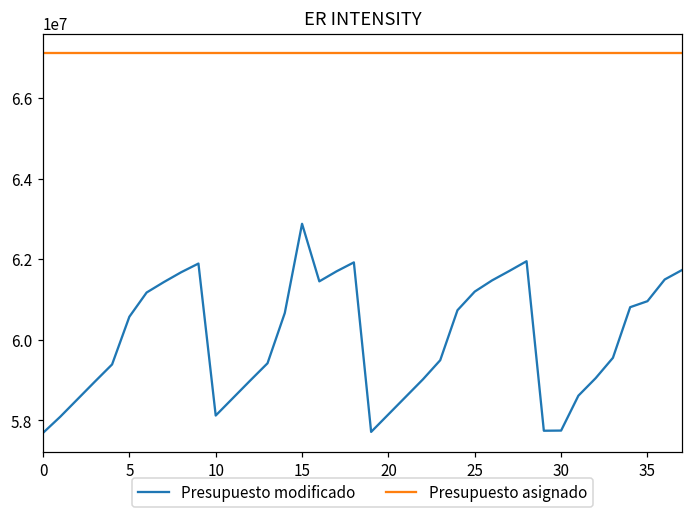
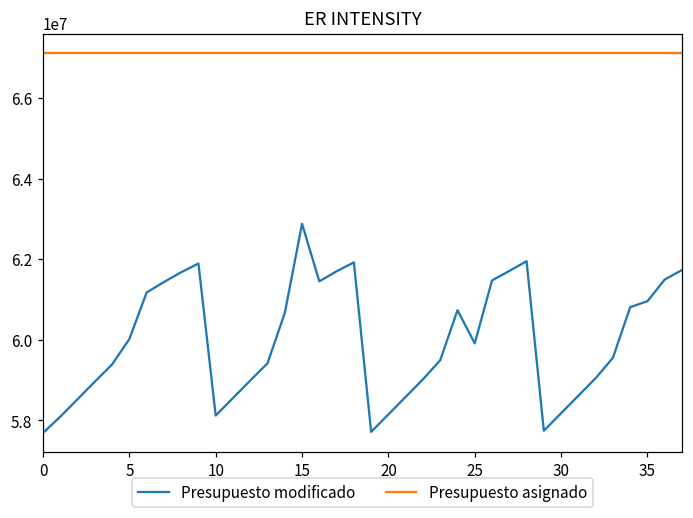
  {
    "Presupuesto modificado": {
      "0": 57700000,
-     "5": 60600000,
+     "5": 60000000,
      "10": 58100000,
      "15": 62900000,
      "20": 58100000,
-     "25": 61200000,
-     "30": 57700000,
+     "25": 59900000,
+     "30": 58200000,
      "35": 61000000
    },
    "Presupuesto asignado": {
      "0": 67100000,
      "5": 67100000,
      "10": 67100000,
      "15": 67100000,
      "20": 67100000,
      "25": 67100000,
      "30": 67100000,
      "35": 67100000
    }
  }
